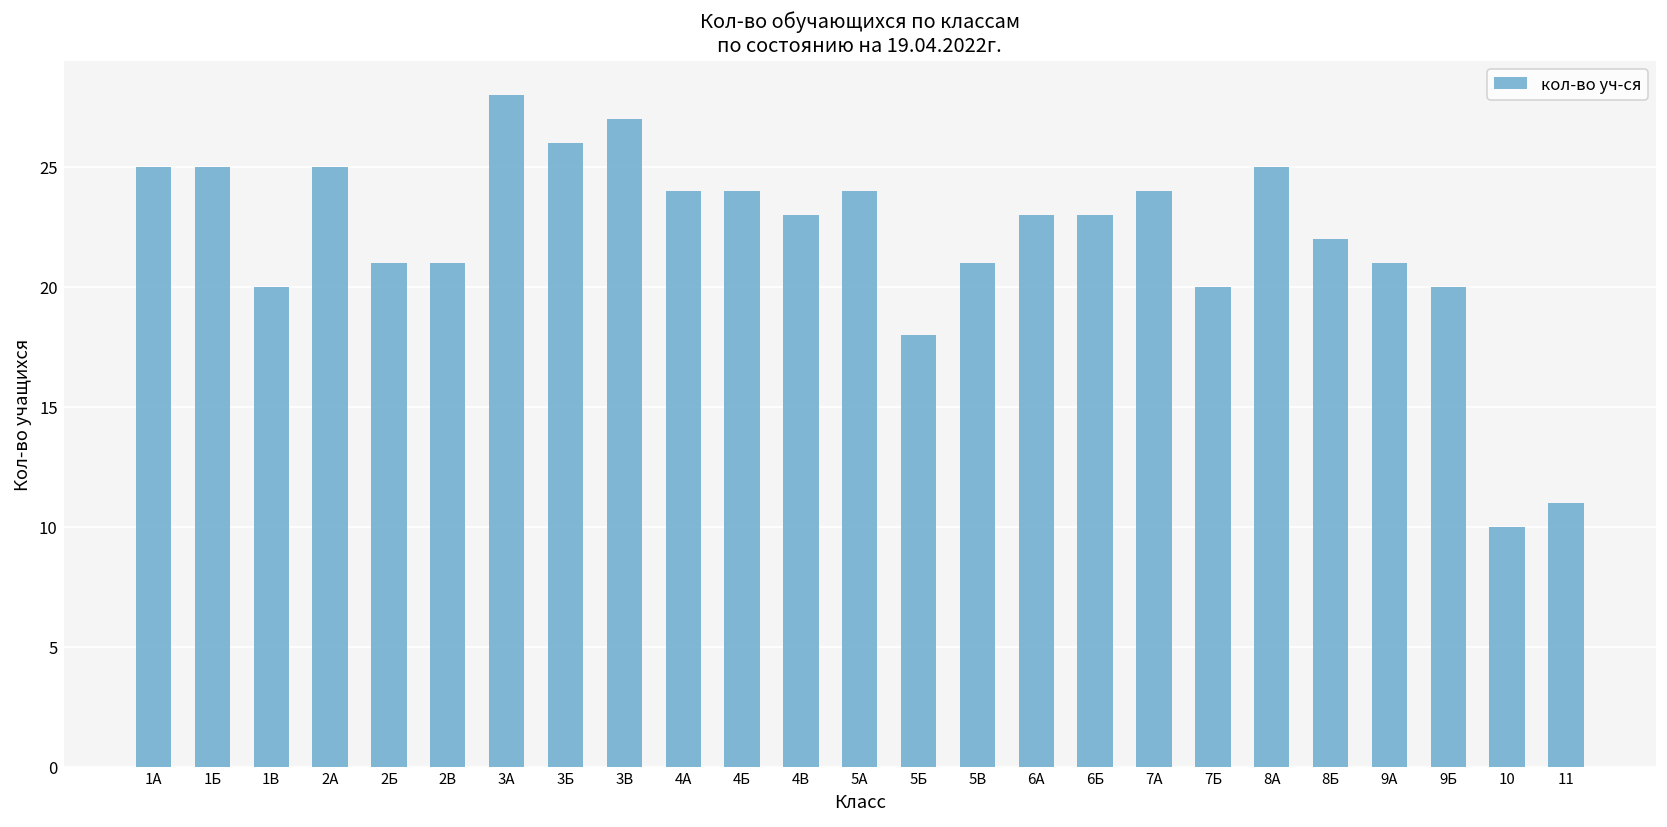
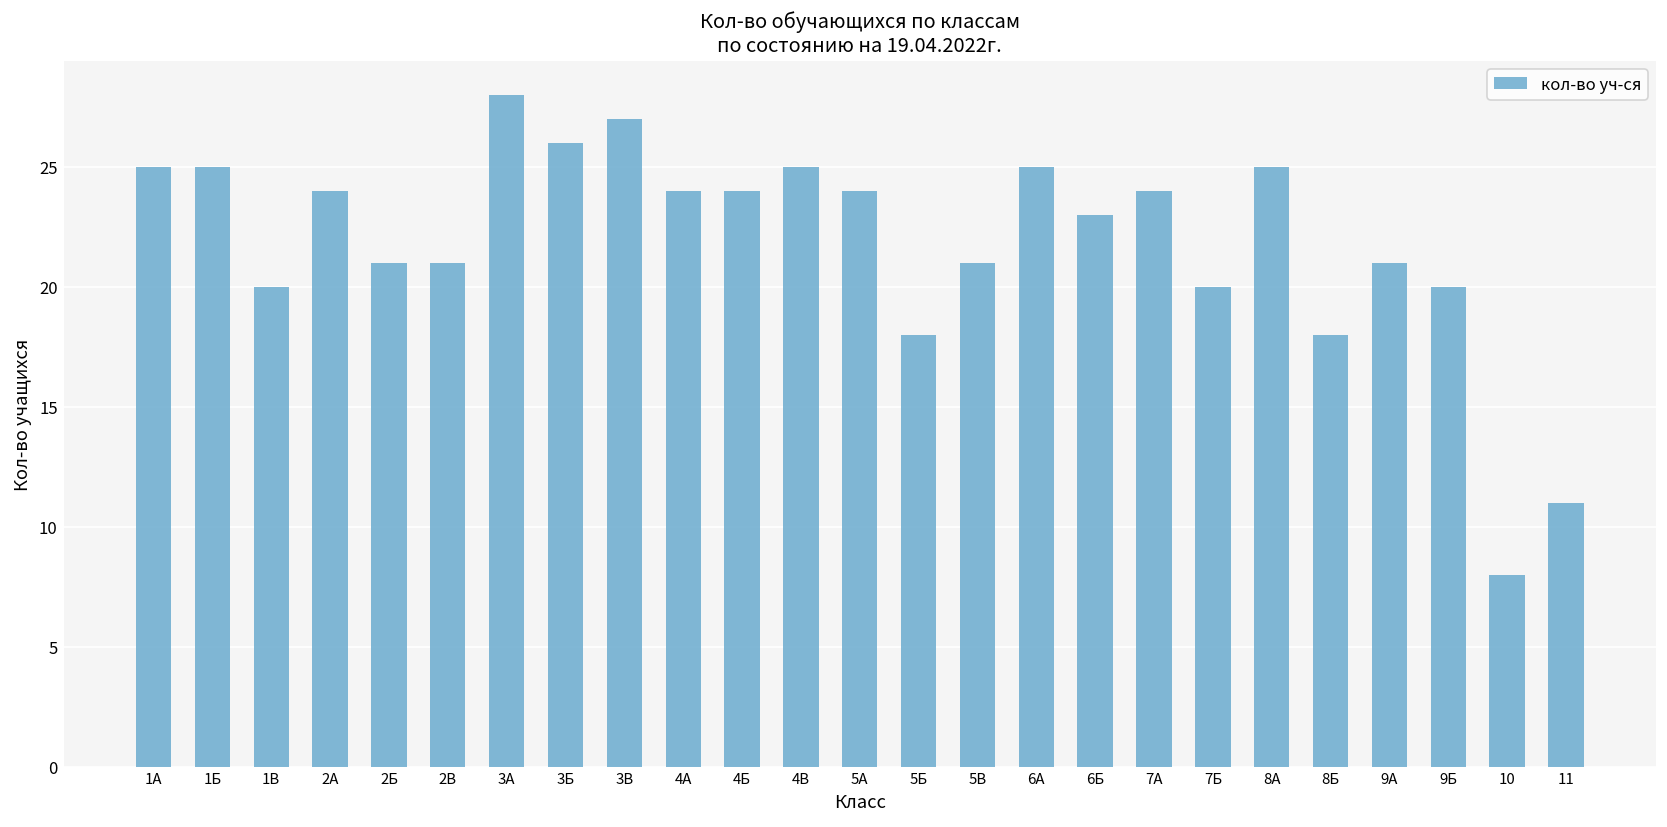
  {
    "1А": 25,
    "1Б": 25,
    "1В": 20,
-   "2А": 25,
+   "2А": 24,
    "2Б": 21,
    "2В": 21,
    "3А": 28,
    "3Б": 26,
    "3В": 27,
    "4А": 24,
    "4Б": 24,
-   "4В": 23,
+   "4В": 25,
    "5А": 24,
    "5Б": 18,
    "5В": 21,
-   "6А": 23,
+   "6А": 25,
    "6Б": 23,
    "7А": 24,
    "7Б": 20,
    "8А": 25,
-   "8Б": 22,
+   "8Б": 18,
    "9А": 21,
    "9Б": 20,
-   "10": 10,
+   "10": 8,
    "11": 11
  }
